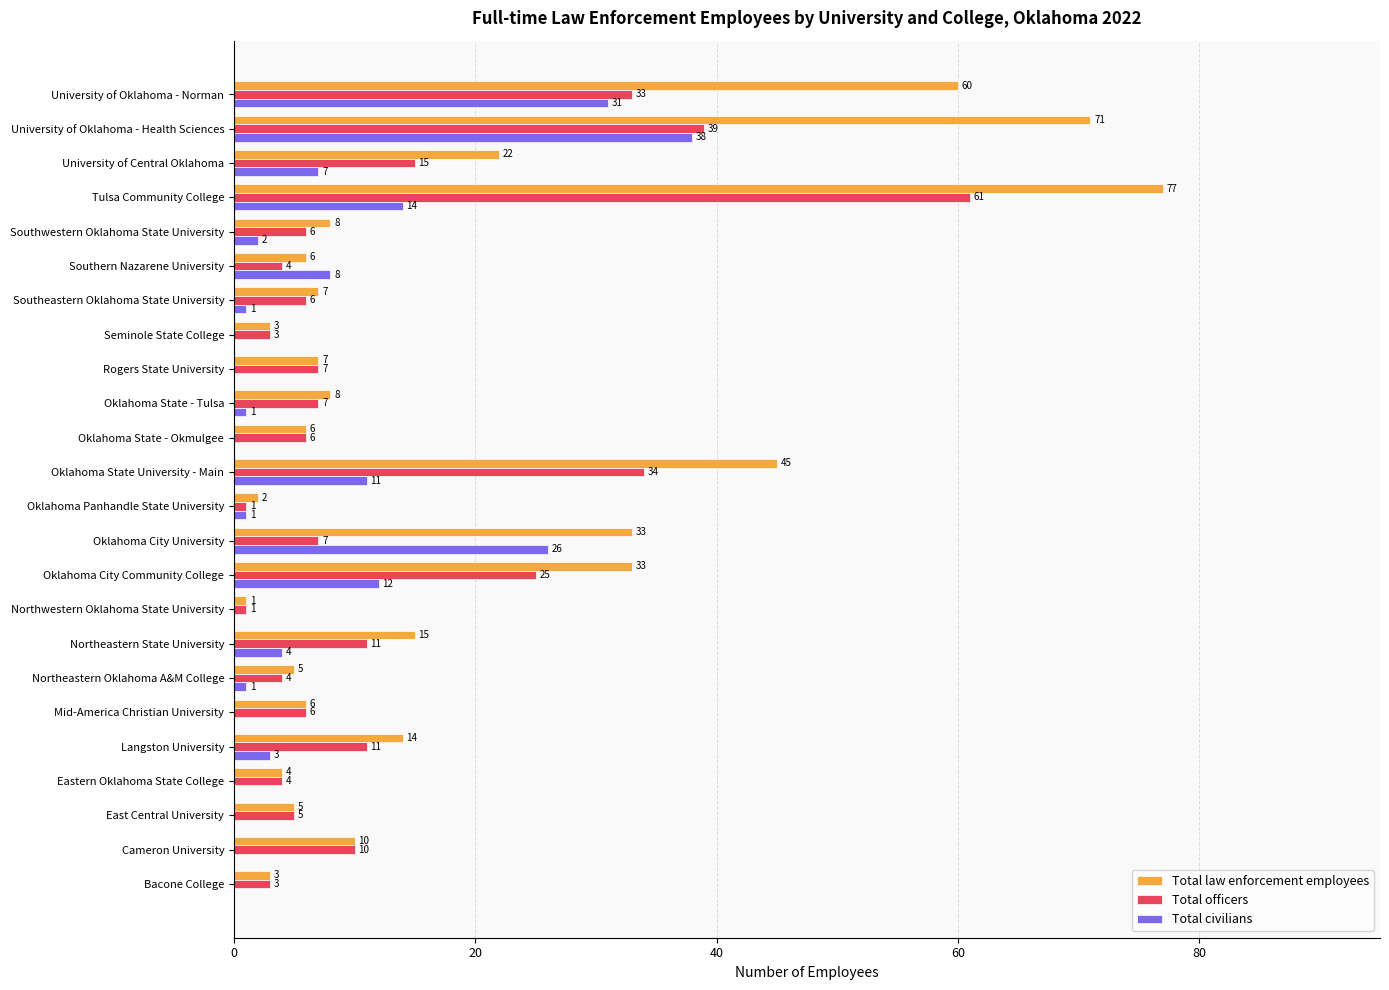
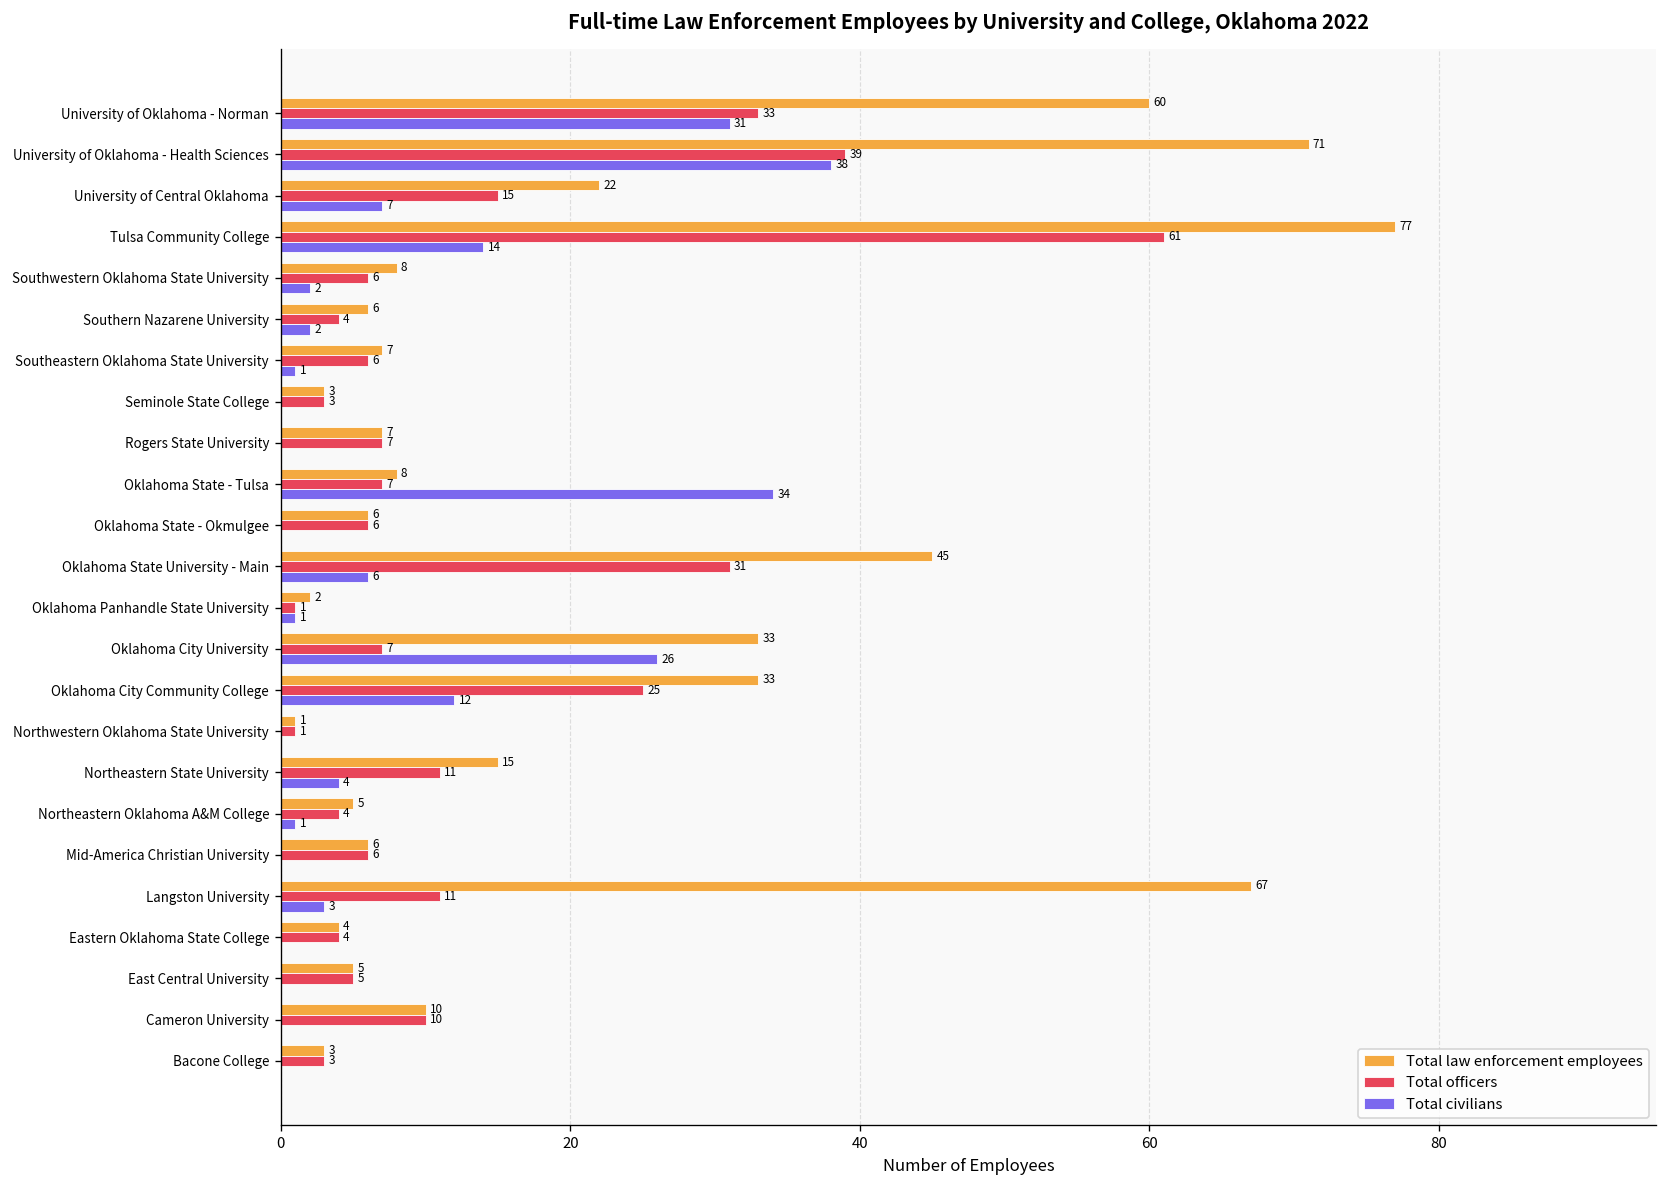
  {
    "Total law enforcement employees": {
      "University of Oklahoma - Norman": 60,
      "University of Oklahoma - Health Sciences": 71,
      "University of Central Oklahoma": 22,
      "Tulsa Community College": 77,
      "Southwestern Oklahoma State University": 8,
      "Southern Nazarene University": 6,
      "Southeastern Oklahoma State University": 7,
      "Seminole State College": 3,
      "Rogers State University": 7,
      "Oklahoma State - Tulsa": 8,
      "Oklahoma State - Okmulgee": 6,
      "Oklahoma State University - Main": 45,
      "Oklahoma Panhandle State University": 2,
      "Oklahoma City University": 33,
      "Oklahoma City Community College": 33,
      "Northwestern Oklahoma State University": 1,
      "Northeastern State University": 15,
      "Northeastern Oklahoma A&M College": 5,
      "Mid-America Christian University": 6,
-     "Langston University": 14,
+     "Langston University": 67,
      "Eastern Oklahoma State College": 4,
      "East Central University": 5,
      "Cameron University": 10,
      "Bacone College": 3
    },
    "Total officers": {
      "University of Oklahoma - Norman": 33,
      "University of Oklahoma - Health Sciences": 39,
      "University of Central Oklahoma": 15,
      "Tulsa Community College": 61,
      "Southwestern Oklahoma State University": 6,
      "Southern Nazarene University": 4,
      "Southeastern Oklahoma State University": 6,
      "Seminole State College": 3,
      "Rogers State University": 7,
      "Oklahoma State - Tulsa": 7,
      "Oklahoma State - Okmulgee": 6,
-     "Oklahoma State University - Main": 34,
+     "Oklahoma State University - Main": 31,
      "Oklahoma Panhandle State University": 1,
      "Oklahoma City University": 7,
      "Oklahoma City Community College": 25,
      "Northwestern Oklahoma State University": 1,
      "Northeastern State University": 11,
      "Northeastern Oklahoma A&M College": 4,
      "Mid-America Christian University": 6,
      "Langston University": 11,
      "Eastern Oklahoma State College": 4,
      "East Central University": 5,
      "Cameron University": 10,
      "Bacone College": 3
    },
    "Total civilians": {
      "University of Oklahoma - Norman": 31,
      "University of Oklahoma - Health Sciences": 38,
      "University of Central Oklahoma": 7,
      "Tulsa Community College": 14,
      "Southwestern Oklahoma State University": 2,
-     "Southern Nazarene University": 8,
+     "Southern Nazarene University": 2,
      "Southeastern Oklahoma State University": 1,
-     "Oklahoma State - Tulsa": 1,
-     "Oklahoma State University - Main": 11,
+     "Oklahoma State - Tulsa": 34,
+     "Oklahoma State University - Main": 6,
      "Oklahoma Panhandle State University": 1,
      "Oklahoma City University": 26,
      "Oklahoma City Community College": 12,
      "Northeastern State University": 4,
      "Northeastern Oklahoma A&M College": 1,
      "Langston University": 3
    }
  }
